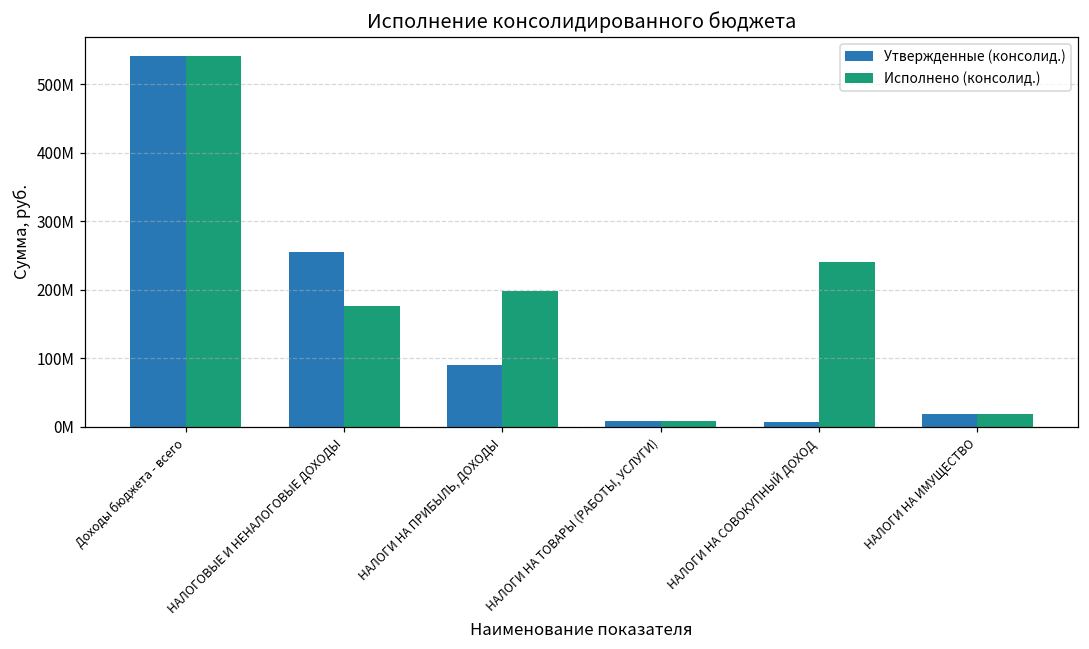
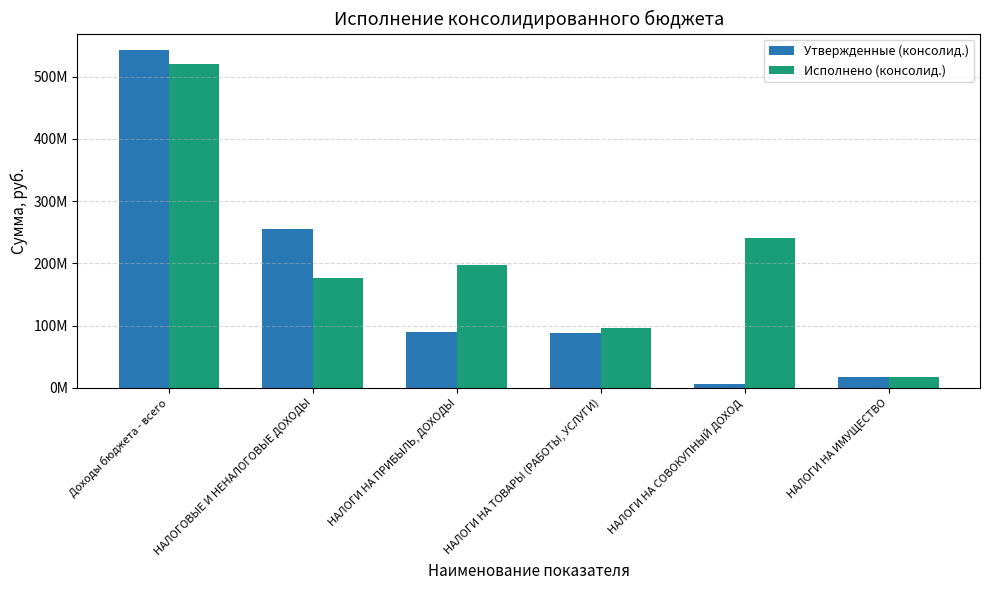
  {
    "Утвержденные (консолид.)": {
      "Доходы бюджета - всего": 540000000,
      "НАЛОГОВЫЕ И НЕНАЛОГОВЫЕ ДОХОДЫ": 250000000,
      "НАЛОГИ НА ПРИБЫЛЬ, ДОХОДЫ": 90000000,
-     "НАЛОГИ НА ТОВАРЫ (РАБОТЫ, УСЛУГИ)": 10000000,
+     "НАЛОГИ НА ТОВАРЫ (РАБОТЫ, УСЛУГИ)": 90000000,
      "НАЛОГИ НА СОВОКУПНЫЙ ДОХОД": 10000000,
      "НАЛОГИ НА ИМУЩЕСТВО": 20000000
    },
    "Исполнено (консолид.)": {
-     "Доходы бюджета - всего": 540000000,
+     "Доходы бюджета - всего": 520000000,
      "НАЛОГОВЫЕ И НЕНАЛОГОВЫЕ ДОХОДЫ": 180000000,
      "НАЛОГИ НА ПРИБЫЛЬ, ДОХОДЫ": 200000000,
-     "НАЛОГИ НА ТОВАРЫ (РАБОТЫ, УСЛУГИ)": 10000000,
+     "НАЛОГИ НА ТОВАРЫ (РАБОТЫ, УСЛУГИ)": 100000000,
      "НАЛОГИ НА СОВОКУПНЫЙ ДОХОД": 240000000,
      "НАЛОГИ НА ИМУЩЕСТВО": 20000000
    }
  }
